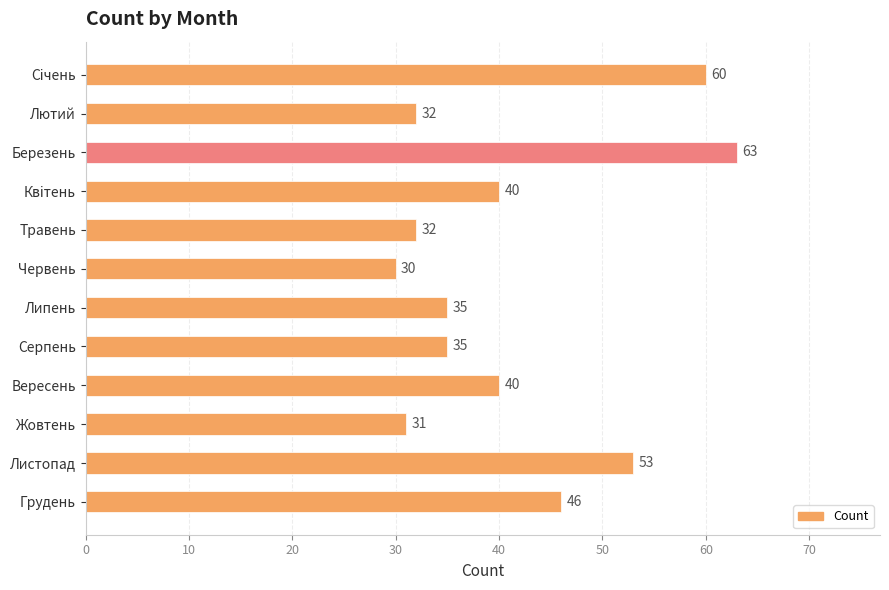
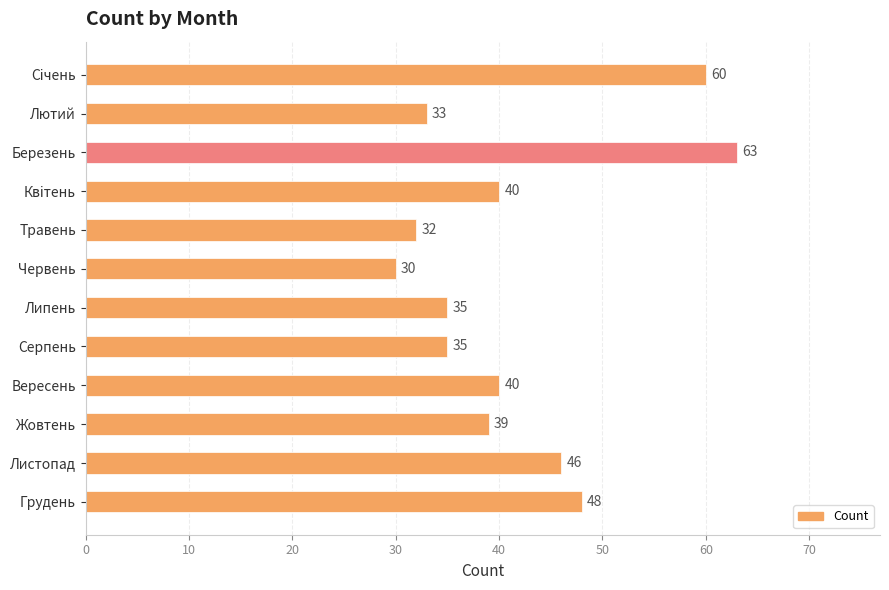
  {
    "Січень": 60,
-   "Лютий": 32,
+   "Лютий": 33,
    "Березень": 63,
    "Квітень": 40,
    "Травень": 32,
    "Червень": 30,
    "Липень": 35,
    "Серпень": 35,
    "Вересень": 40,
-   "Жовтень": 31,
-   "Листопад": 53,
-   "Грудень": 46
+   "Жовтень": 39,
+   "Листопад": 46,
+   "Грудень": 48
  }
